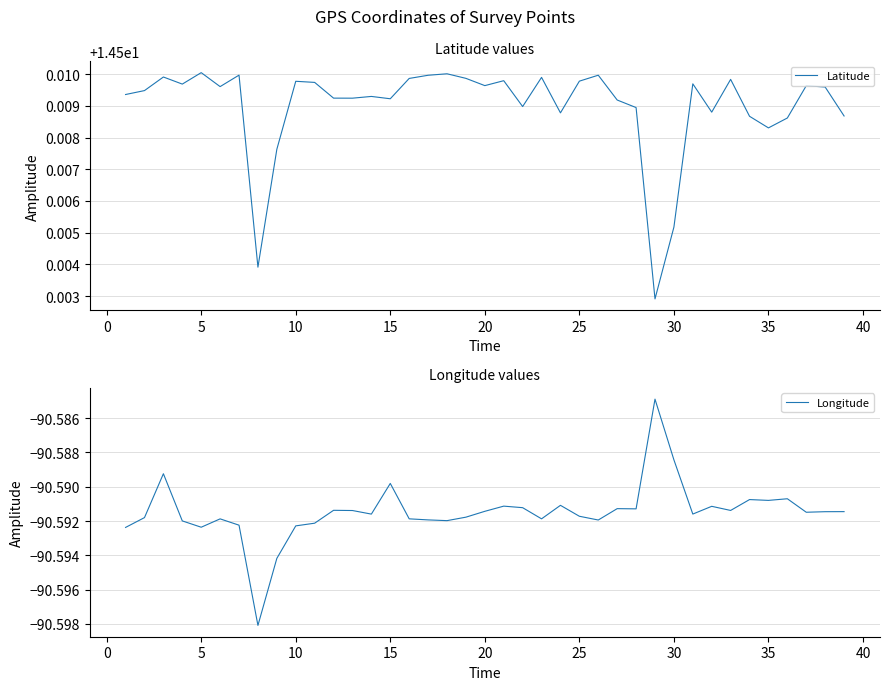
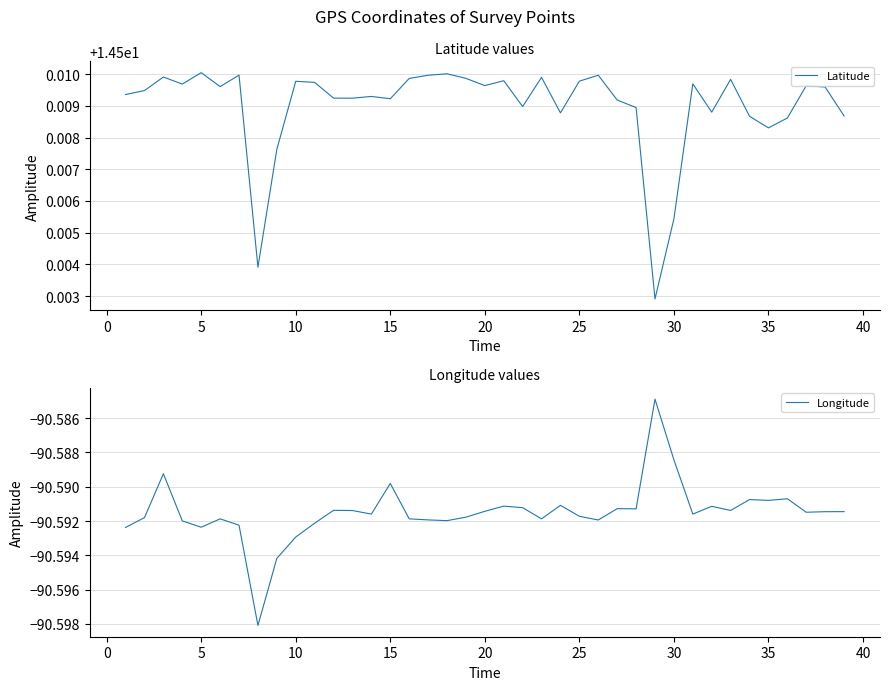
  {
    "Latitude values": {
      "5": 14.5100,
      "10": 14.5098,
      "15": 14.5092,
      "20": 14.5096,
      "25": 14.5098,
-     "30": 14.5052,
+     "30": 14.5054,
      "35": 14.5083
    },
    "Longitude values": {
      "5": -90.5924,
-     "10": -90.5923,
+     "10": -90.5929,
      "15": -90.5898,
      "20": -90.5914,
      "25": -90.5917,
      "30": -90.5884,
      "35": -90.5908
    }
  }
